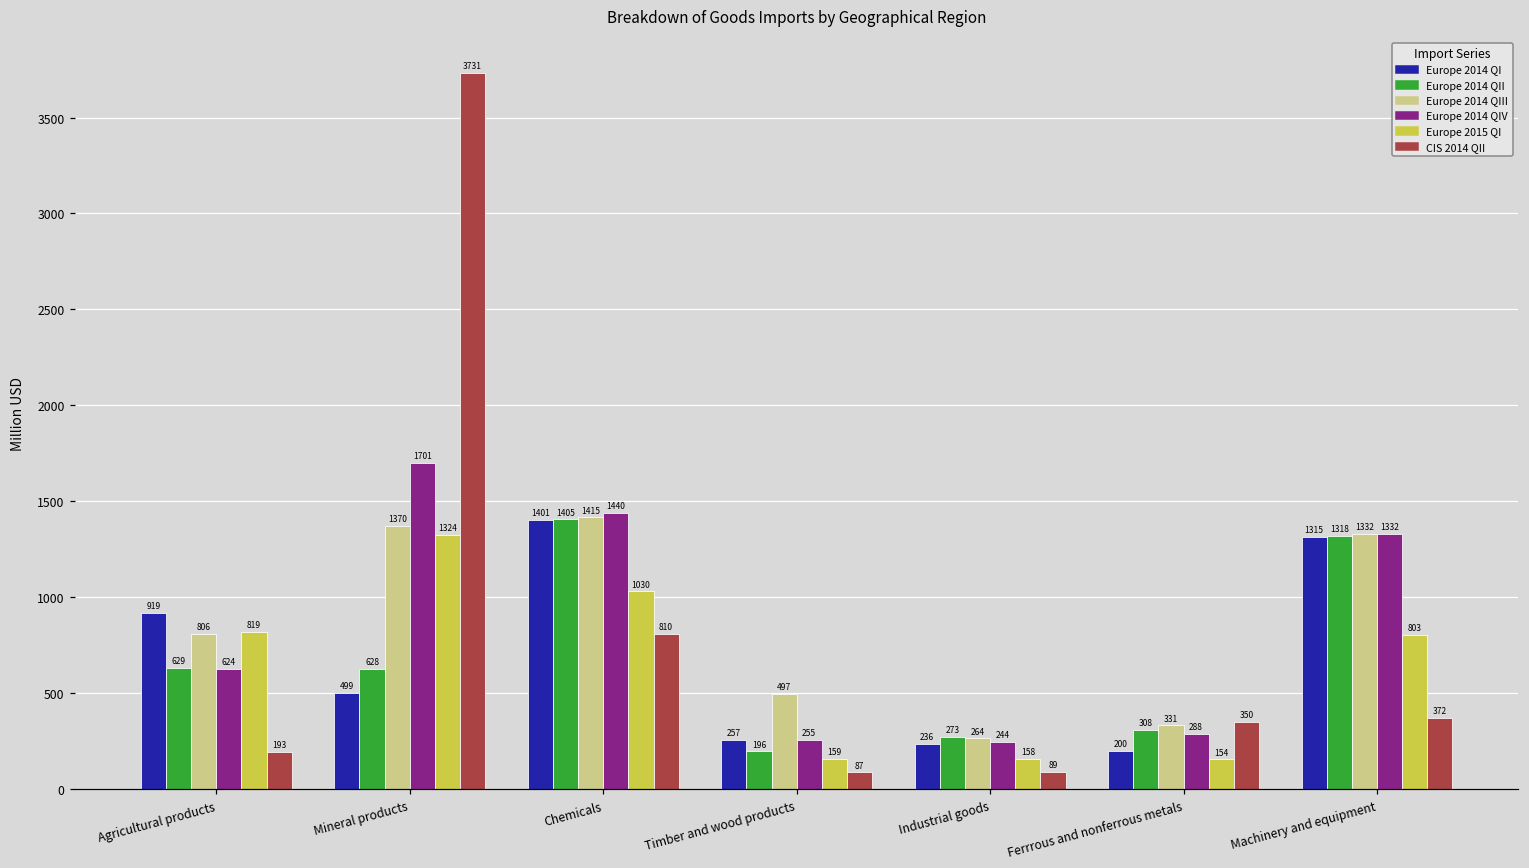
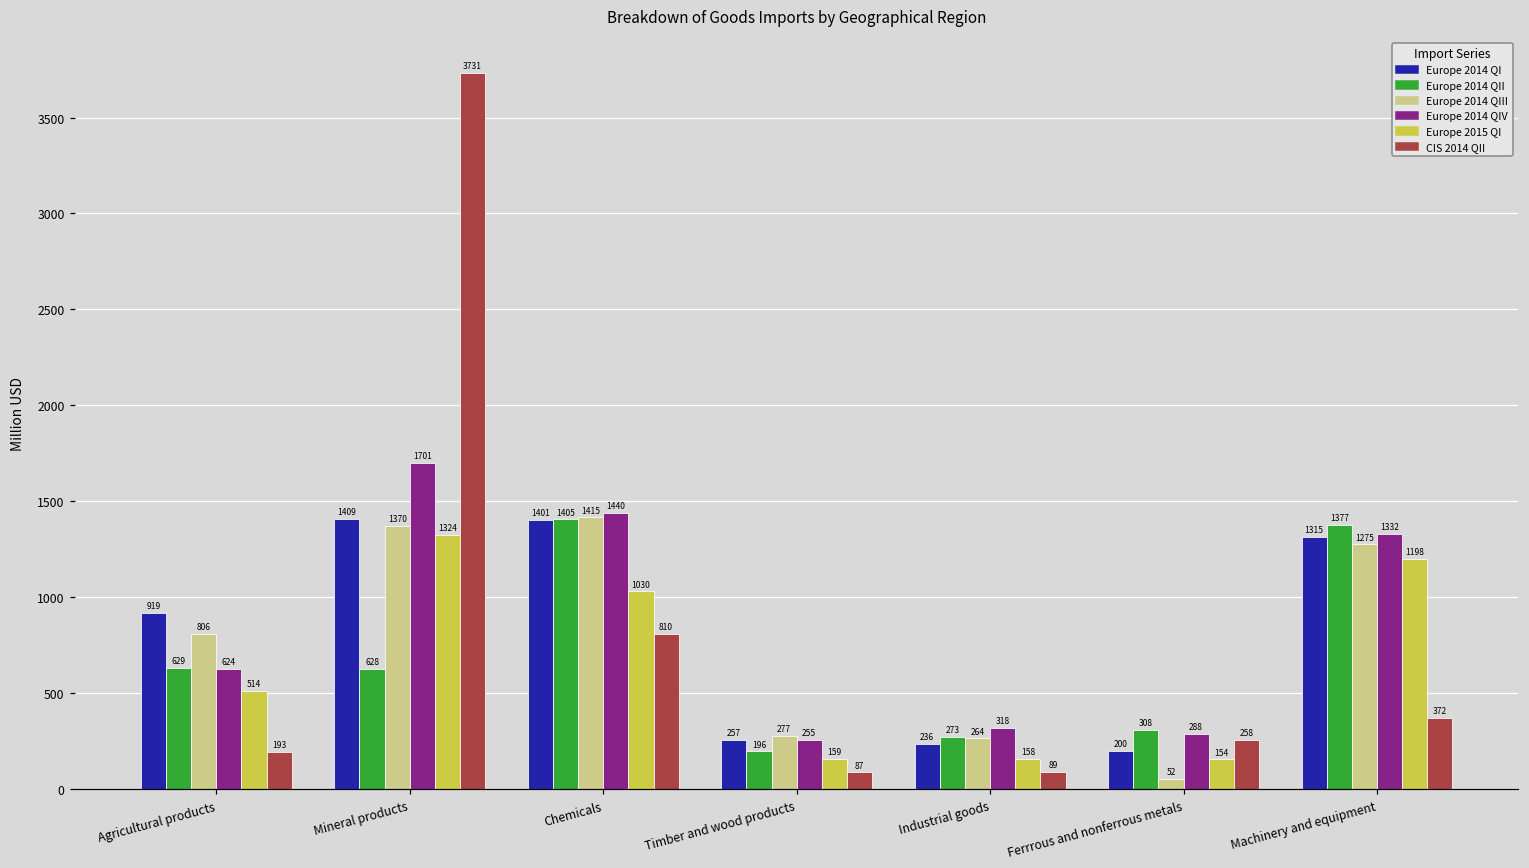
  {
    "Europe 2014 QI": {
      "Agricultural products": 919,
-     "Mineral products": 499,
+     "Mineral products": 1409,
      "Chemicals": 1401,
      "Timber and wood products": 257,
      "Industrial goods": 236,
      "Ferrrous and nonferrous metals": 200,
      "Machinery and equipment": 1315
    },
    "Europe 2014 QII": {
      "Agricultural products": 629,
      "Mineral products": 628,
      "Chemicals": 1405,
      "Timber and wood products": 196,
      "Industrial goods": 273,
      "Ferrrous and nonferrous metals": 308,
-     "Machinery and equipment": 1318
+     "Machinery and equipment": 1377
    },
    "Europe 2014 QIII": {
      "Agricultural products": 806,
      "Mineral products": 1370,
      "Chemicals": 1415,
-     "Timber and wood products": 497,
+     "Timber and wood products": 277,
      "Industrial goods": 264,
-     "Ferrrous and nonferrous metals": 331,
-     "Machinery and equipment": 1332
+     "Ferrrous and nonferrous metals": 52,
+     "Machinery and equipment": 1275
    },
    "Europe 2014 QIV": {
      "Agricultural products": 624,
      "Mineral products": 1701,
      "Chemicals": 1440,
      "Timber and wood products": 255,
-     "Industrial goods": 244,
+     "Industrial goods": 318,
      "Ferrrous and nonferrous metals": 288,
      "Machinery and equipment": 1332
    },
    "Europe 2015 QI": {
-     "Agricultural products": 819,
+     "Agricultural products": 514,
      "Mineral products": 1324,
      "Chemicals": 1030,
      "Timber and wood products": 159,
      "Industrial goods": 158,
      "Ferrrous and nonferrous metals": 154,
-     "Machinery and equipment": 803
+     "Machinery and equipment": 1198
    },
    "CIS 2014 QII": {
      "Agricultural products": 193,
      "Mineral products": 3731,
      "Chemicals": 810,
      "Timber and wood products": 87,
      "Industrial goods": 89,
-     "Ferrrous and nonferrous metals": 350,
+     "Ferrrous and nonferrous metals": 258,
      "Machinery and equipment": 372
    }
  }
